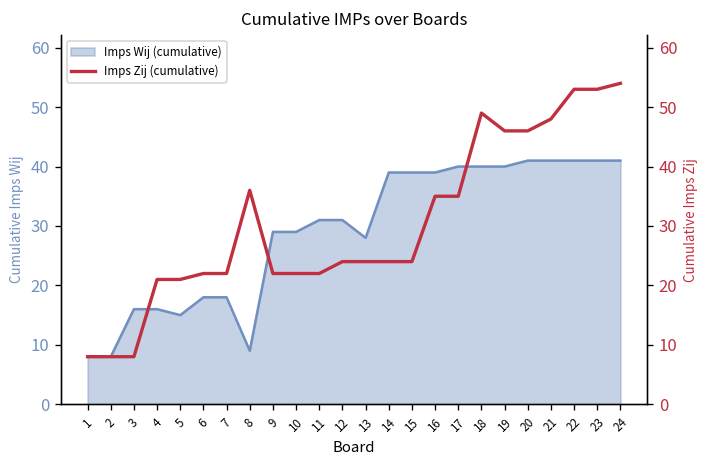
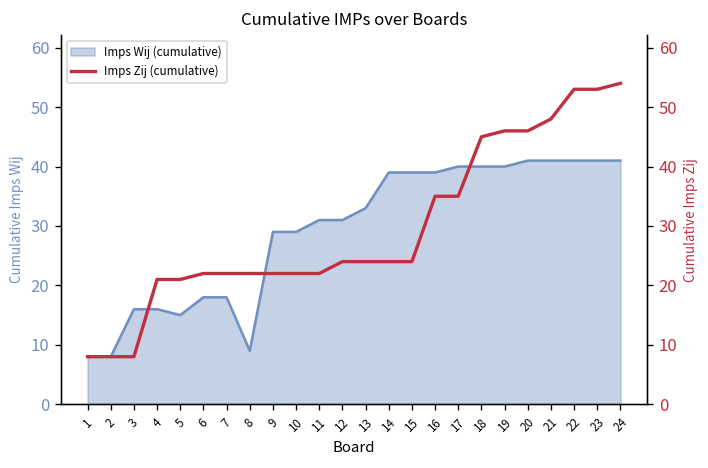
  {
    "Imps Wij (cumulative)": {
      "1": 8,
      "2": 8,
      "3": 16,
      "4": 16,
      "5": 15,
      "6": 18,
      "7": 18,
      "8": 9,
      "9": 29,
      "10": 29,
      "11": 31,
      "12": 31,
-     "13": 28,
+     "13": 33,
      "14": 39,
      "15": 39,
      "16": 39,
      "17": 40,
      "18": 40,
      "19": 40,
      "20": 41,
      "21": 41,
      "22": 41,
      "23": 41,
      "24": 41
    },
    "Imps Zij (cumulative)": {
      "1": 8,
      "2": 8,
      "3": 8,
      "4": 21,
      "5": 21,
      "6": 22,
      "7": 22,
-     "8": 36,
+     "8": 22,
      "9": 22,
      "10": 22,
      "11": 22,
      "12": 24,
      "13": 24,
      "14": 24,
      "15": 24,
      "16": 35,
      "17": 35,
-     "18": 49,
+     "18": 45,
      "19": 46,
      "20": 46,
      "21": 48,
      "22": 53,
      "23": 53,
      "24": 54
    }
  }
